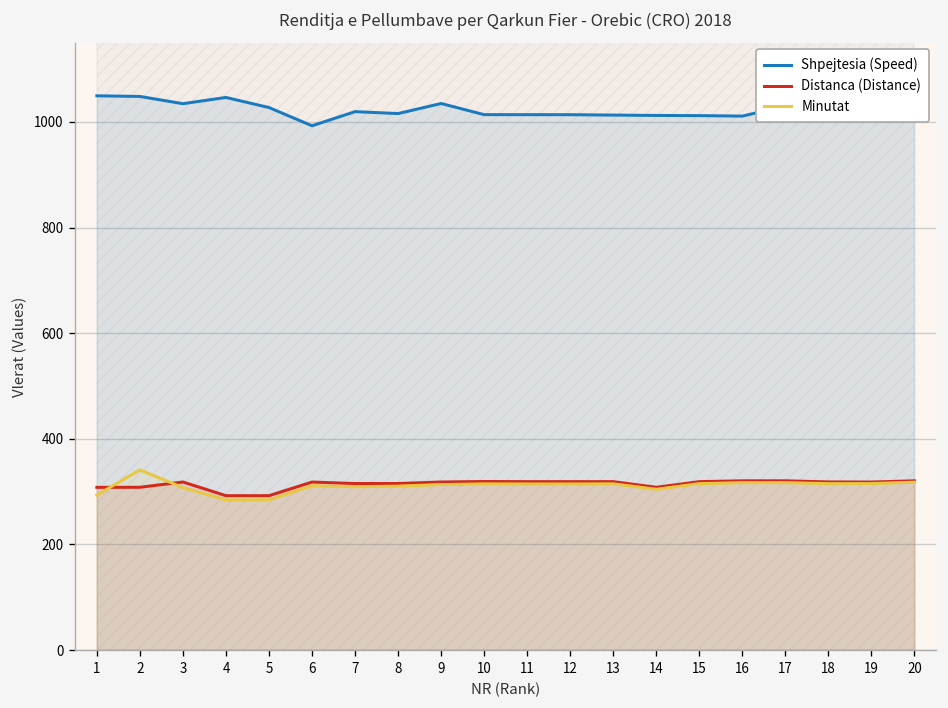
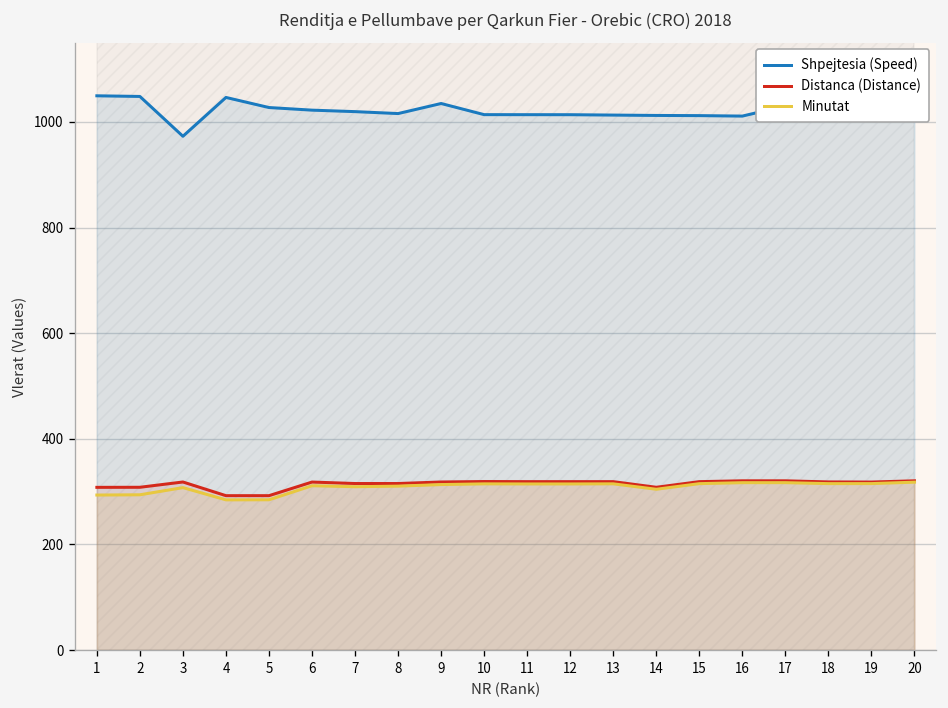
  {
    "Shpejtesia (Speed)": {
      "1": 1050,
      "2": 1050,
-     "3": 1030,
+     "3": 970,
      "4": 1050,
      "5": 1030,
-     "6": 990,
+     "6": 1020,
      "7": 1020,
      "8": 1020,
      "9": 1040,
      "10": 1010,
      "11": 1010,
      "12": 1010,
      "13": 1010,
      "14": 1010,
      "15": 1010,
      "16": 1010,
      "19": 1010,
      "20": 1010
    },
    "Distanca (Distance)": {
      "1": 310,
      "2": 310,
      "3": 320,
      "4": 290,
      "5": 290,
      "6": 320,
      "7": 320
    },
    "Minutat": {
      "1": 290,
-     "2": 340,
+     "2": 290,
      "3": 310,
      "4": 280,
      "5": 280,
      "6": 310,
      "7": 310
    }
  }
